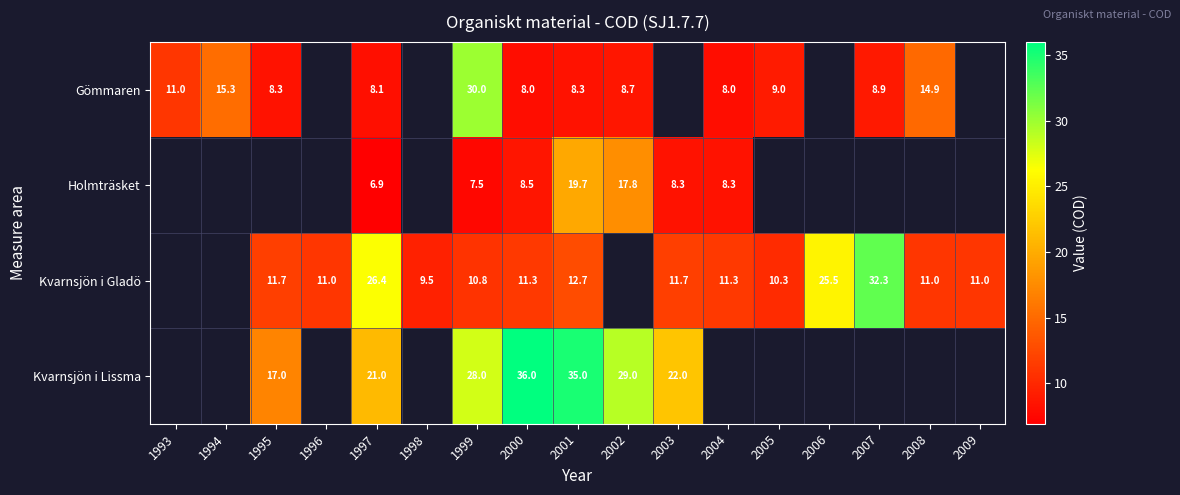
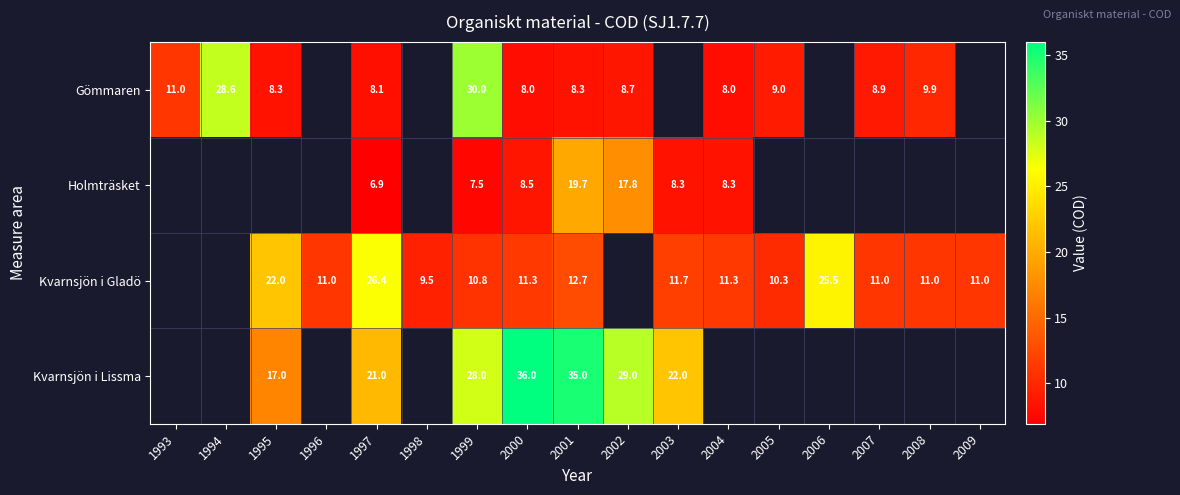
  {
    "Gömmaren": {
      "1993": 11.0,
-     "1994": 15.3,
+     "1994": 28.6,
      "1995": 8.3,
      "1997": 8.1,
      "1999": 30.0,
      "2000": 8.0,
      "2001": 8.3,
      "2002": 8.7,
      "2004": 8.0,
      "2005": 9.0,
      "2007": 8.9,
-     "2008": 14.9
+     "2008": 9.9
    },
    "Holmträsket": {
      "1997": 6.9,
      "1999": 7.5,
      "2000": 8.5,
      "2001": 19.7,
      "2002": 17.8,
      "2003": 8.3,
      "2004": 8.3
    },
    "Kvarnsjön i Gladö": {
-     "1995": 11.7,
+     "1995": 22.0,
      "1996": 11.0,
      "1997": 26.4,
      "1998": 9.5,
      "1999": 10.8,
      "2000": 11.3,
      "2001": 12.7,
      "2003": 11.7,
      "2004": 11.3,
      "2005": 10.3,
      "2006": 25.5,
-     "2007": 32.3,
+     "2007": 11.0,
      "2008": 11.0,
      "2009": 11.0
    },
    "Kvarnsjön i Lissma": {
      "1995": 17.0,
      "1997": 21.0,
      "1999": 28.0,
      "2000": 36.0,
      "2001": 35.0,
      "2002": 29.0,
      "2003": 22.0
    }
  }
